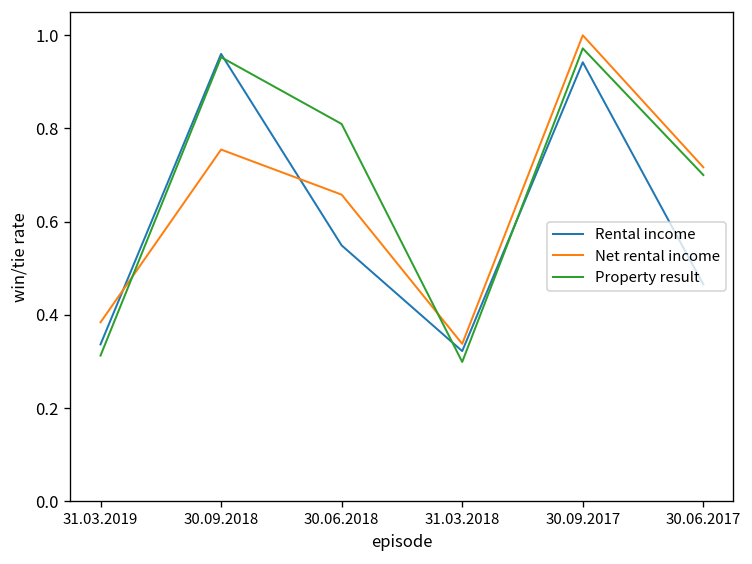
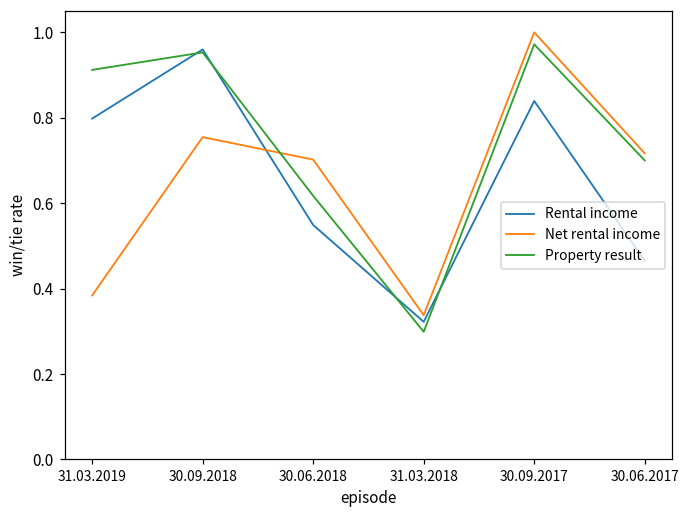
  {
    "Rental income": {
-     "31.03.2019": 0.34,
+     "31.03.2019": 0.80,
      "30.09.2018": 0.96,
      "30.06.2018": 0.55,
      "31.03.2018": 0.32,
-     "30.09.2017": 0.94
+     "30.09.2017": 0.84
    },
    "Net rental income": {
      "31.03.2019": 0.38,
      "30.09.2018": 0.75,
-     "30.06.2018": 0.66,
+     "30.06.2018": 0.70,
      "31.03.2018": 0.34,
      "30.09.2017": 1.00,
      "30.06.2017": 0.72
    },
    "Property result": {
-     "31.03.2019": 0.31,
+     "31.03.2019": 0.91,
      "30.09.2018": 0.95,
-     "30.06.2018": 0.81,
+     "30.06.2018": 0.62,
      "31.03.2018": 0.30,
      "30.09.2017": 0.97,
      "30.06.2017": 0.70
    }
  }
